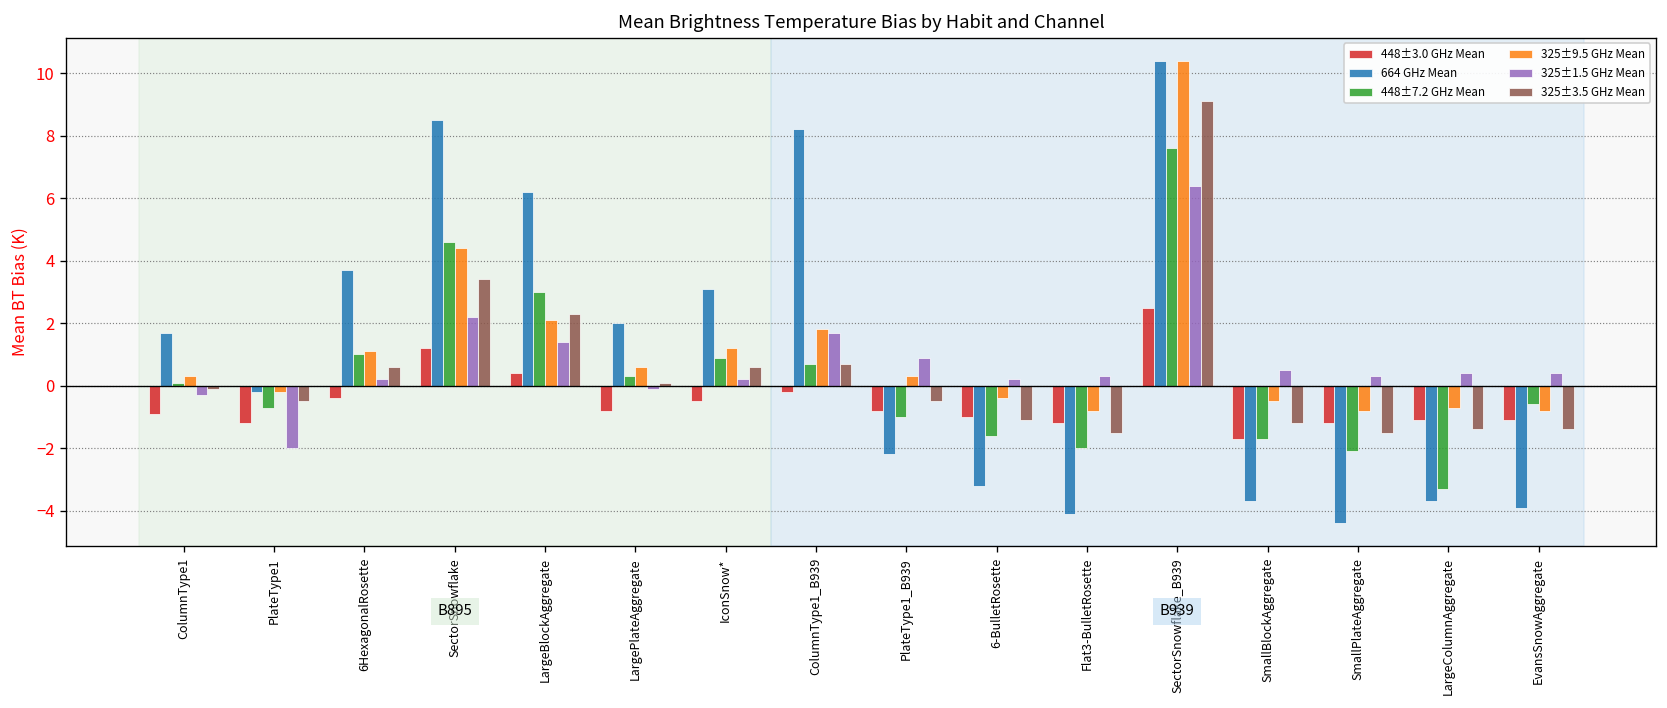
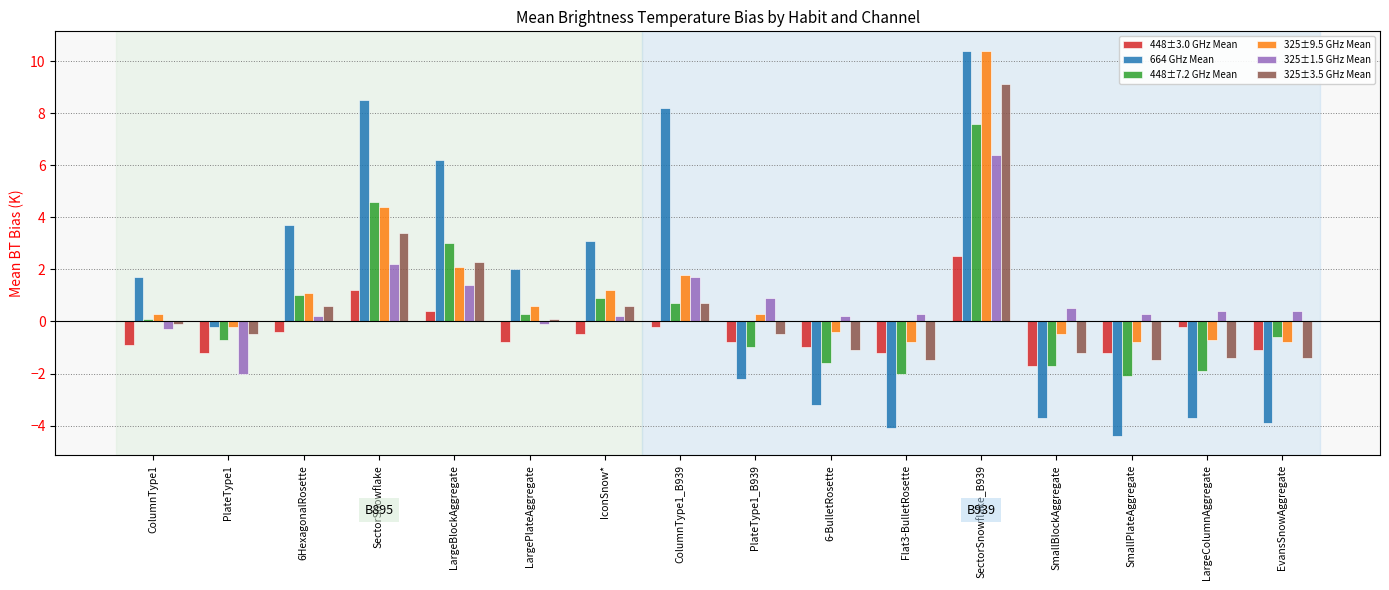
  {
    "448±3.0 GHz Mean": {
      "ColumnType1": -0.9,
      "PlateType1": -1.2,
      "6HexagonalRosette": -0.4,
      "SectorSnowflake": 1.2,
      "LargeBlockAggregate": 0.4,
      "LargePlateAggregate": -0.8,
      "IconSnow*": -0.5,
      "ColumnType1_B939": -0.2,
      "PlateType1_B939": -0.8,
      "6-BulletRosette": -1.0,
      "Flat3-BulletRosette": -1.2,
      "SectorSnowflake_B939": 2.5,
      "SmallBlockAggregate": -1.7,
      "SmallPlateAggregate": -1.2,
-     "LargeColumnAggregate": -1.1,
+     "LargeColumnAggregate": -0.2,
      "EvansSnowAggregate": -1.1
    },
    "664 GHz Mean": {
      "ColumnType1": 1.7,
      "PlateType1": -0.2,
      "6HexagonalRosette": 3.7,
      "SectorSnowflake": 8.5,
      "LargeBlockAggregate": 6.2,
      "LargePlateAggregate": 2.0,
      "IconSnow*": 3.1,
      "ColumnType1_B939": 8.2,
      "PlateType1_B939": -2.2,
      "6-BulletRosette": -3.2,
      "Flat3-BulletRosette": -4.1,
      "SectorSnowflake_B939": 10.4,
      "SmallBlockAggregate": -3.7,
      "SmallPlateAggregate": -4.4,
      "LargeColumnAggregate": -3.7,
      "EvansSnowAggregate": -3.9
    },
    "448±7.2 GHz Mean": {
      "ColumnType1": 0.1,
      "PlateType1": -0.7,
      "6HexagonalRosette": 1.0,
      "SectorSnowflake": 4.6,
      "LargeBlockAggregate": 3.0,
      "LargePlateAggregate": 0.3,
      "IconSnow*": 0.9,
      "ColumnType1_B939": 0.7,
      "PlateType1_B939": -1.0,
      "6-BulletRosette": -1.6,
      "Flat3-BulletRosette": -2.0,
      "SectorSnowflake_B939": 7.6,
      "SmallBlockAggregate": -1.7,
      "SmallPlateAggregate": -2.1,
-     "LargeColumnAggregate": -3.3,
+     "LargeColumnAggregate": -1.9,
      "EvansSnowAggregate": -0.6
    },
    "325±9.5 GHz Mean": {
      "ColumnType1": 0.3,
      "PlateType1": -0.2,
      "6HexagonalRosette": 1.1,
      "SectorSnowflake": 4.4,
      "LargeBlockAggregate": 2.1,
      "LargePlateAggregate": 0.6,
      "IconSnow*": 1.2,
      "ColumnType1_B939": 1.8,
      "PlateType1_B939": 0.3,
      "6-BulletRosette": -0.4,
      "Flat3-BulletRosette": -0.8,
      "SectorSnowflake_B939": 10.4,
      "SmallBlockAggregate": -0.5,
      "SmallPlateAggregate": -0.8,
      "LargeColumnAggregate": -0.7,
      "EvansSnowAggregate": -0.8
    },
    "325±1.5 GHz Mean": {
      "ColumnType1": -0.3,
      "PlateType1": -2.0,
      "6HexagonalRosette": 0.2,
      "SectorSnowflake": 2.2,
      "LargeBlockAggregate": 1.4,
      "LargePlateAggregate": -0.1,
      "IconSnow*": 0.2,
      "ColumnType1_B939": 1.7,
      "PlateType1_B939": 0.9,
      "6-BulletRosette": 0.2,
      "Flat3-BulletRosette": 0.3,
      "SectorSnowflake_B939": 6.4,
      "SmallBlockAggregate": 0.5,
      "SmallPlateAggregate": 0.3,
      "LargeColumnAggregate": 0.4,
      "EvansSnowAggregate": 0.4
    },
    "325±3.5 GHz Mean": {
      "ColumnType1": -0.1,
      "PlateType1": -0.5,
      "6HexagonalRosette": 0.6,
      "SectorSnowflake": 3.4,
      "LargeBlockAggregate": 2.3,
      "LargePlateAggregate": 0.1,
      "IconSnow*": 0.6,
      "ColumnType1_B939": 0.7,
      "PlateType1_B939": -0.5,
      "6-BulletRosette": -1.1,
      "Flat3-BulletRosette": -1.5,
      "SectorSnowflake_B939": 9.1,
      "SmallBlockAggregate": -1.2,
      "SmallPlateAggregate": -1.5,
      "LargeColumnAggregate": -1.4,
      "EvansSnowAggregate": -1.4
    }
  }
